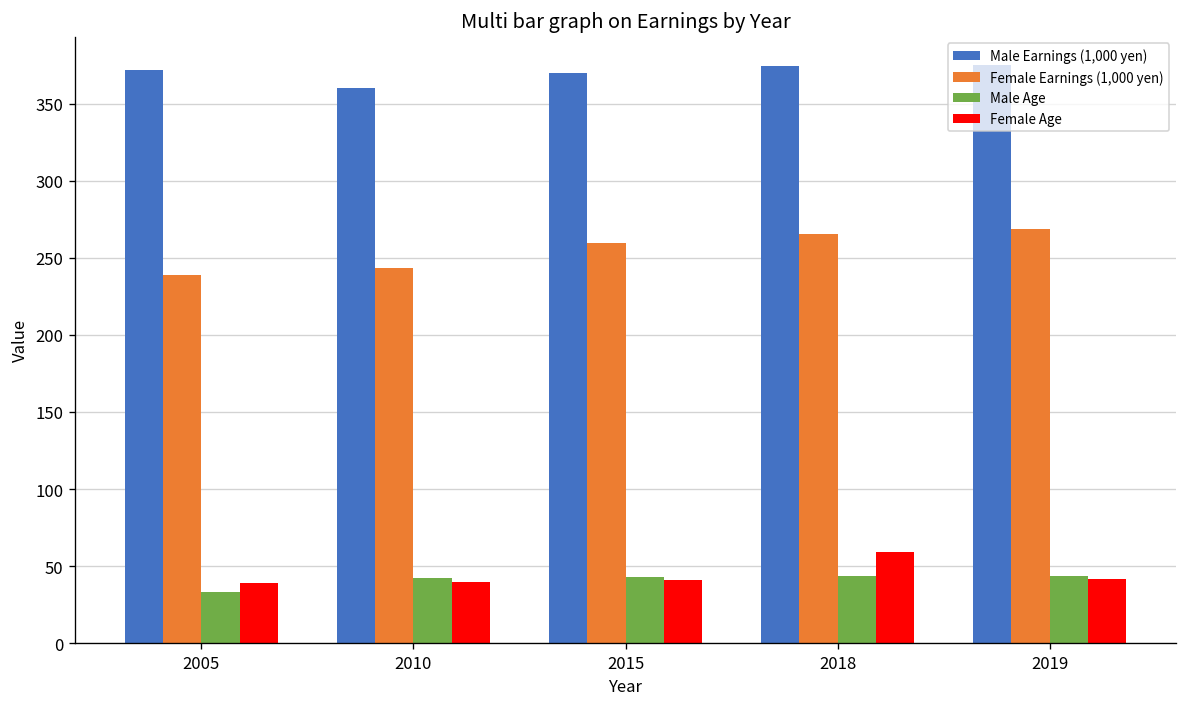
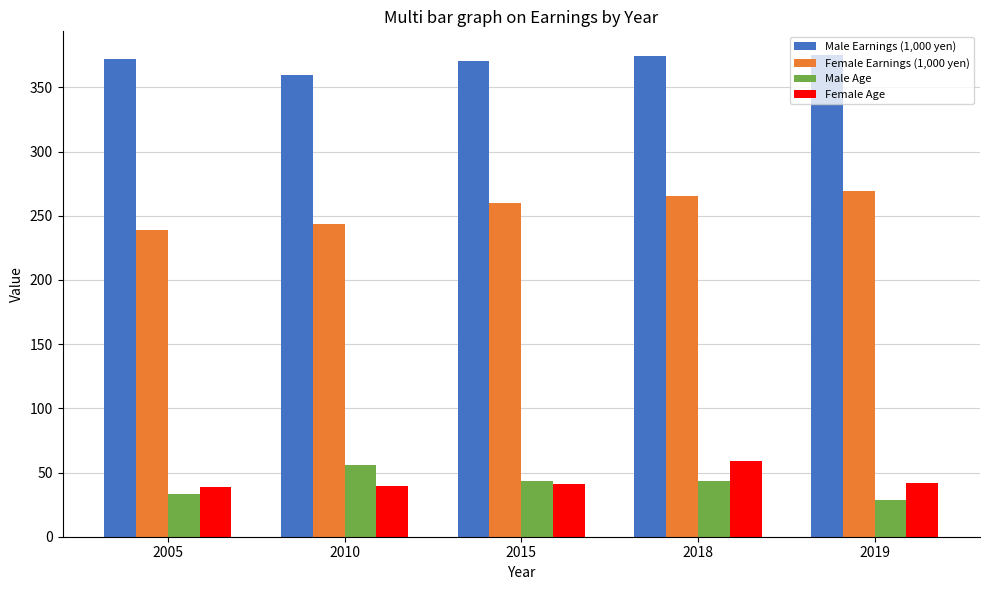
  {
    "Male Earnings (1,000 yen)": {
      "2005": 372,
      "2010": 360,
      "2015": 370,
      "2018": 375
    },
    "Female Earnings (1,000 yen)": {
      "2005": 239,
      "2010": 244,
      "2015": 260,
      "2018": 266,
      "2019": 269
    },
    "Male Age": {
      "2005": 33,
-     "2010": 42,
+     "2010": 56,
      "2015": 43,
      "2018": 44,
-     "2019": 44
+     "2019": 28
    },
    "Female Age": {
      "2005": 39,
      "2010": 40,
      "2015": 41,
      "2018": 59,
      "2019": 42
    }
  }
